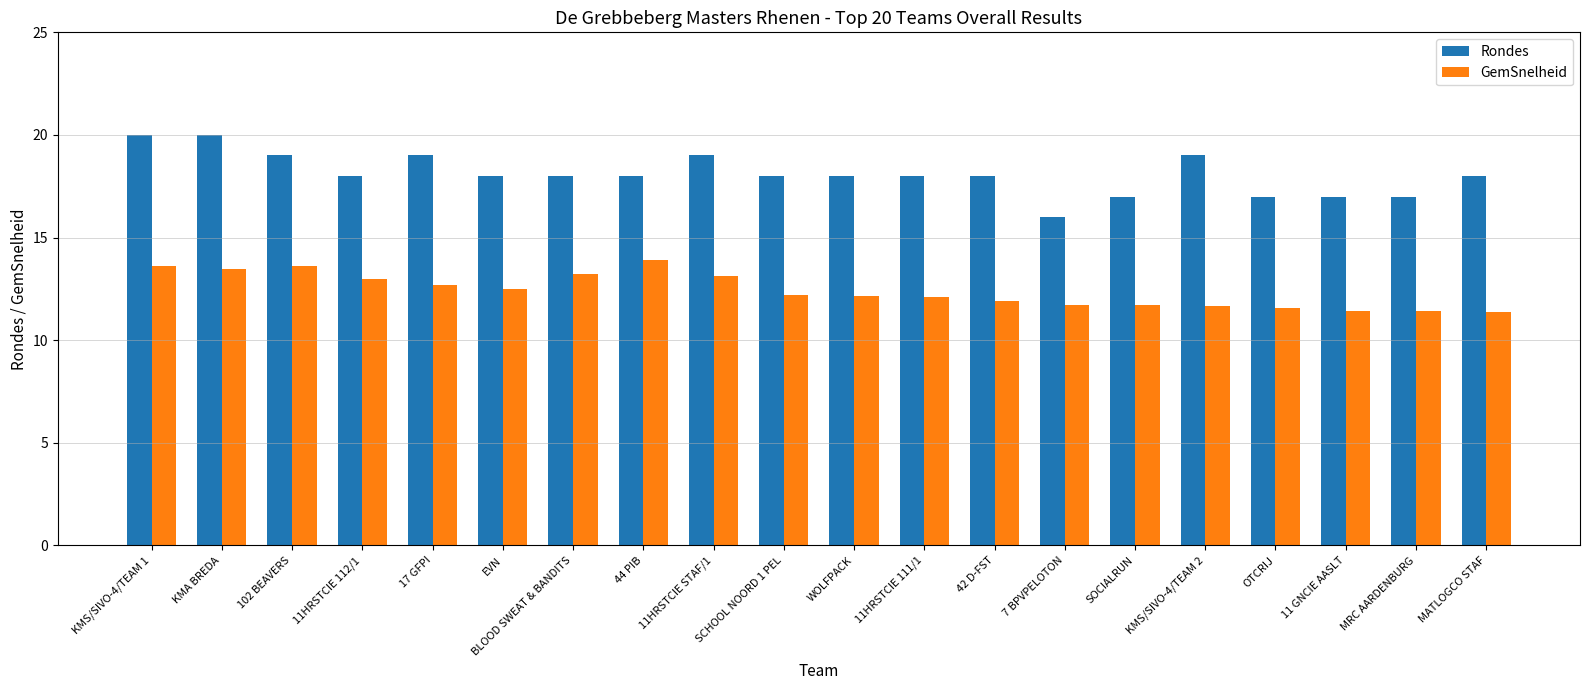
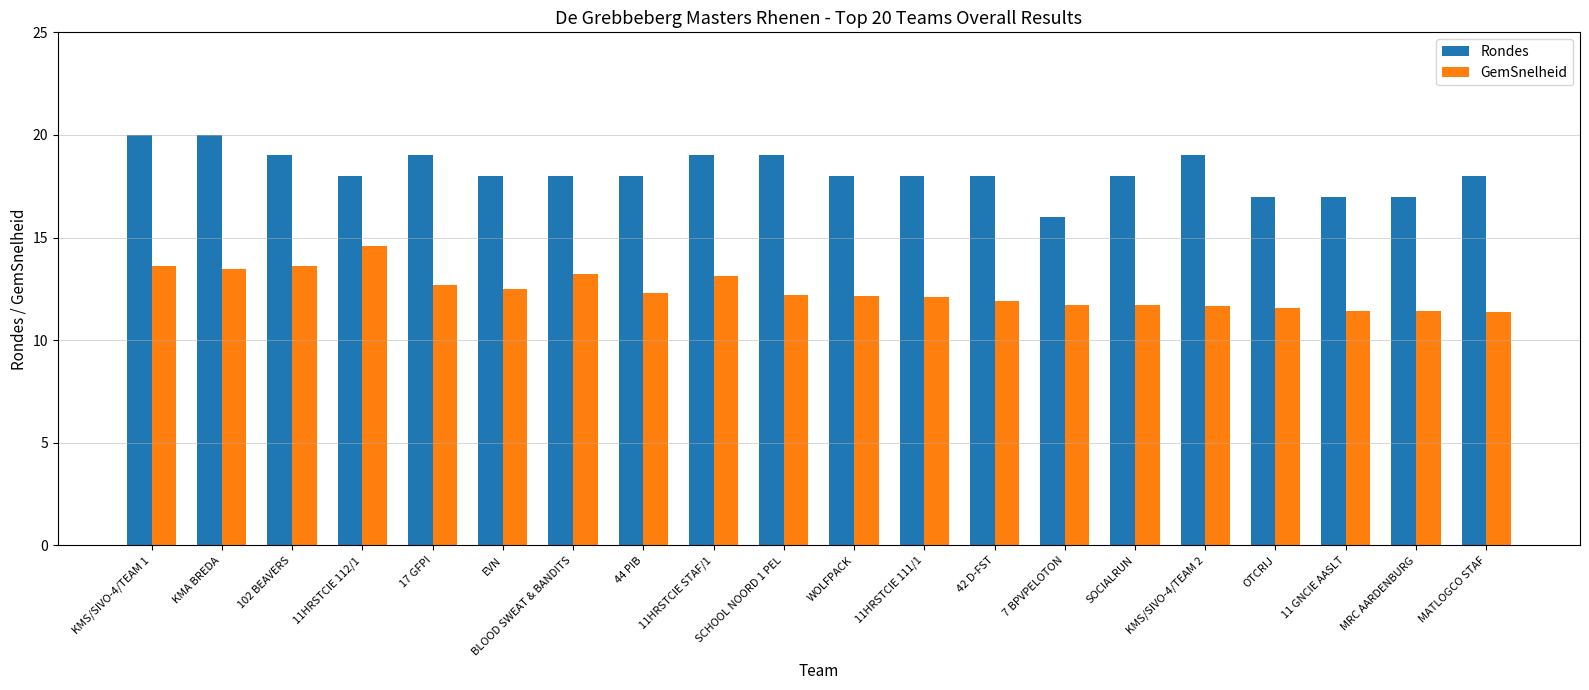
  {
    "Rondes": {
      "KMS/SIVO-4/TEAM 1": 20,
      "KMA BREDA": 20,
      "102 BEAVERS": 19,
      "11HRSTCIE 112/1": 18,
      "17 GFPI": 19,
      "EVN": 18,
      "BLOOD SWEAT & BANDITS": 18,
      "44 PIB": 18,
      "11HRSTCIE STAF/1": 19,
-     "SCHOOL NOORD 1 PEL": 18,
+     "SCHOOL NOORD 1 PEL": 19,
      "WOLFPACK": 18,
      "11HRSTCIE 111/1": 18,
      "42 D-FST": 18,
      "7 BPVPELOTON": 16,
-     "SOCIALRUN": 17,
+     "SOCIALRUN": 18,
      "KMS/SIVO-4/TEAM 2": 19,
      "OTCRIJ": 17,
      "11 GNCIE AASLT": 17,
      "MRC AARDENBURG": 17,
      "MATLOGCO STAF": 18
    },
    "GemSnelheid": {
      "KMS/SIVO-4/TEAM 1": 13.6,
      "KMA BREDA": 13.5,
      "102 BEAVERS": 13.6,
-     "11HRSTCIE 112/1": 13.0,
+     "11HRSTCIE 112/1": 14.6,
      "17 GFPI": 12.7,
      "EVN": 12.5,
      "BLOOD SWEAT & BANDITS": 13.2,
-     "44 PIB": 13.9,
+     "44 PIB": 12.3,
      "11HRSTCIE STAF/1": 13.1,
      "SCHOOL NOORD 1 PEL": 12.2,
      "WOLFPACK": 12.2,
      "11HRSTCIE 111/1": 12.1,
      "42 D-FST": 11.9,
      "7 BPVPELOTON": 11.7,
      "SOCIALRUN": 11.7,
      "KMS/SIVO-4/TEAM 2": 11.7,
      "OTCRIJ": 11.6,
      "11 GNCIE AASLT": 11.4,
      "MRC AARDENBURG": 11.4,
      "MATLOGCO STAF": 11.4
    }
  }
